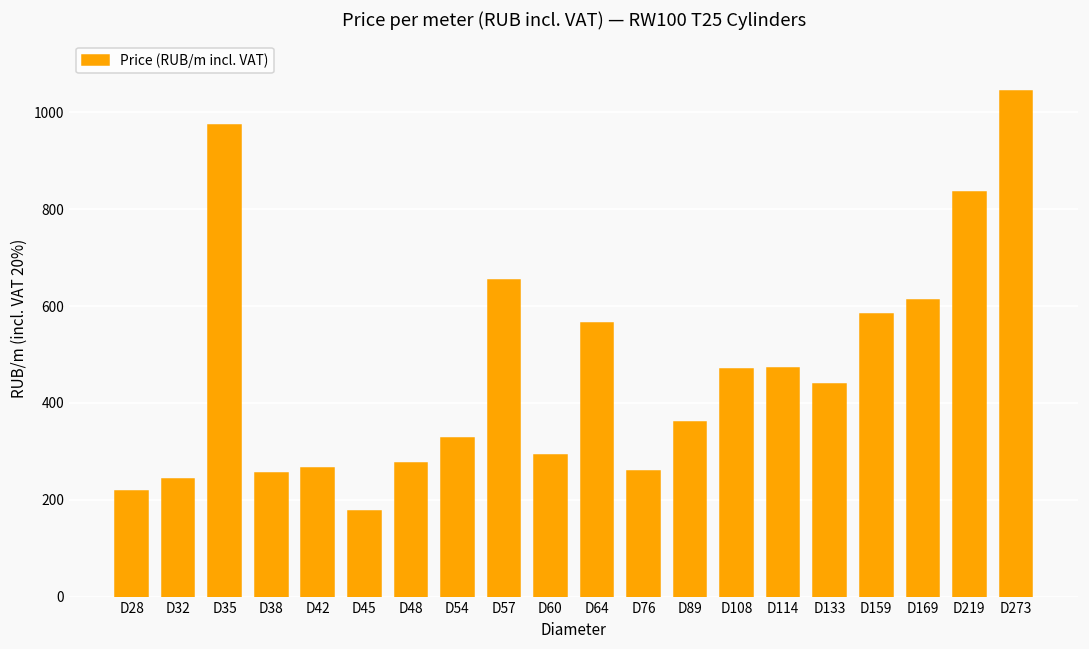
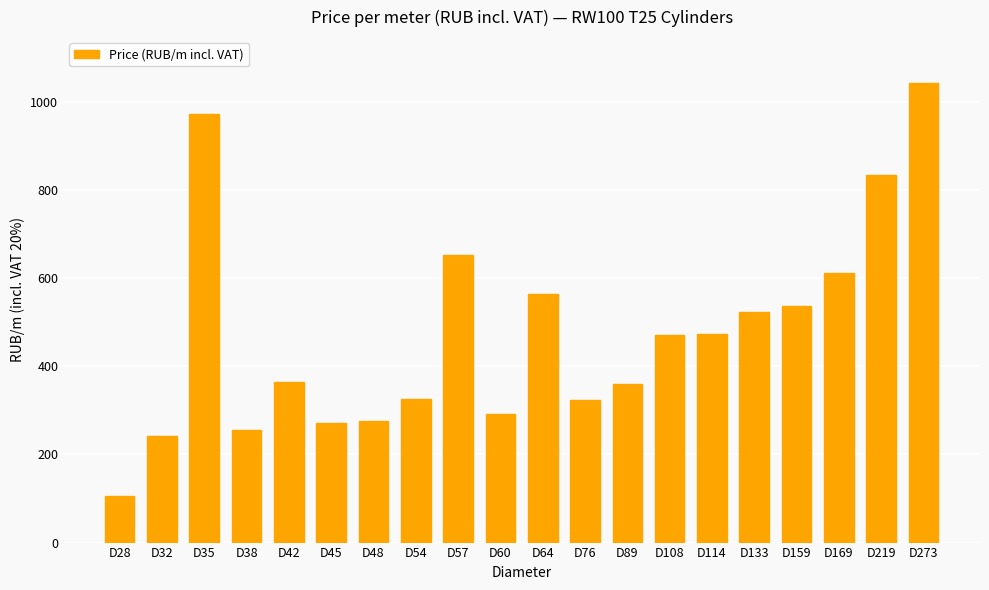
  {
-   "D28": 220,
+   "D28": 110,
    "D32": 240,
    "D35": 970,
    "D38": 260,
-   "D42": 270,
-   "D45": 180,
+   "D42": 360,
+   "D45": 270,
    "D48": 280,
    "D54": 330,
    "D57": 650,
    "D60": 290,
    "D64": 560,
-   "D76": 260,
+   "D76": 320,
    "D89": 360,
    "D108": 470,
    "D114": 470,
-   "D133": 440,
-   "D159": 580,
+   "D133": 520,
+   "D159": 540,
    "D169": 610,
    "D219": 840,
    "D273": 1040
  }
